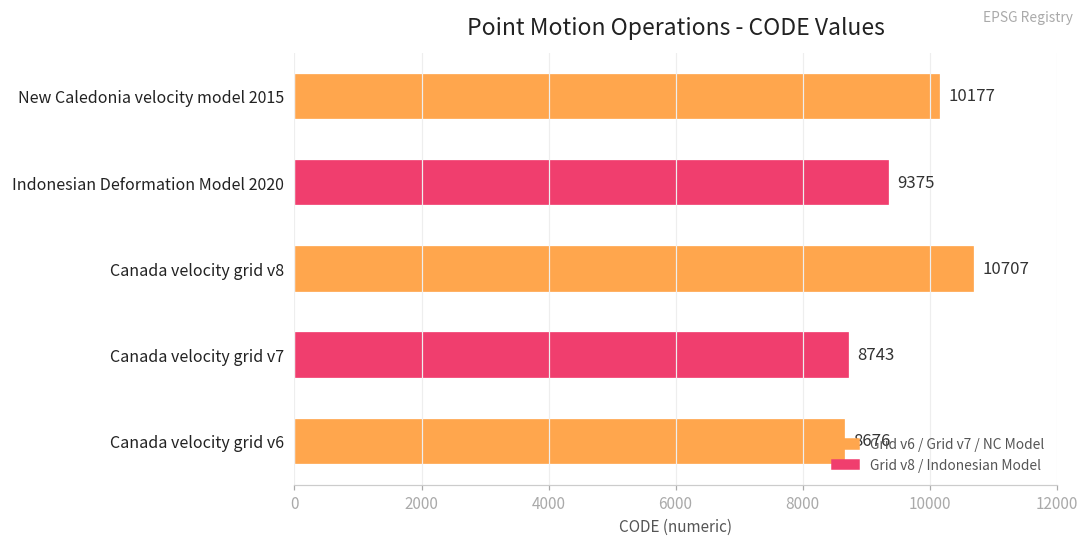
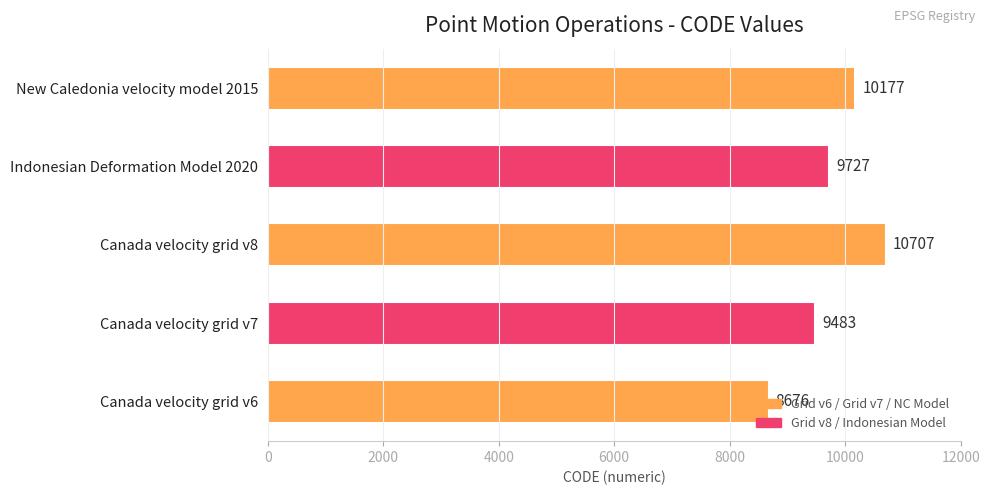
  {
    "New Caledonia velocity model 2015": 10177,
-   "Indonesian Deformation Model 2020": 9375,
+   "Indonesian Deformation Model 2020": 9727,
    "Canada velocity grid v8": 10707,
-   "Canada velocity grid v7": 8743,
+   "Canada velocity grid v7": 9483,
    "Canada velocity grid v6": 8676
  }
